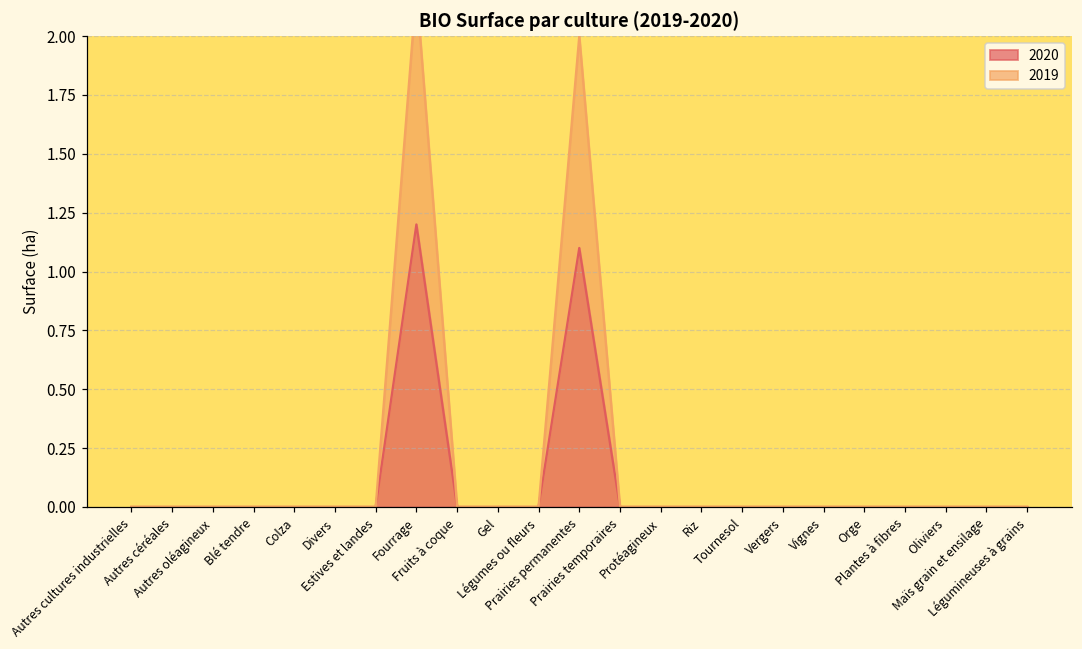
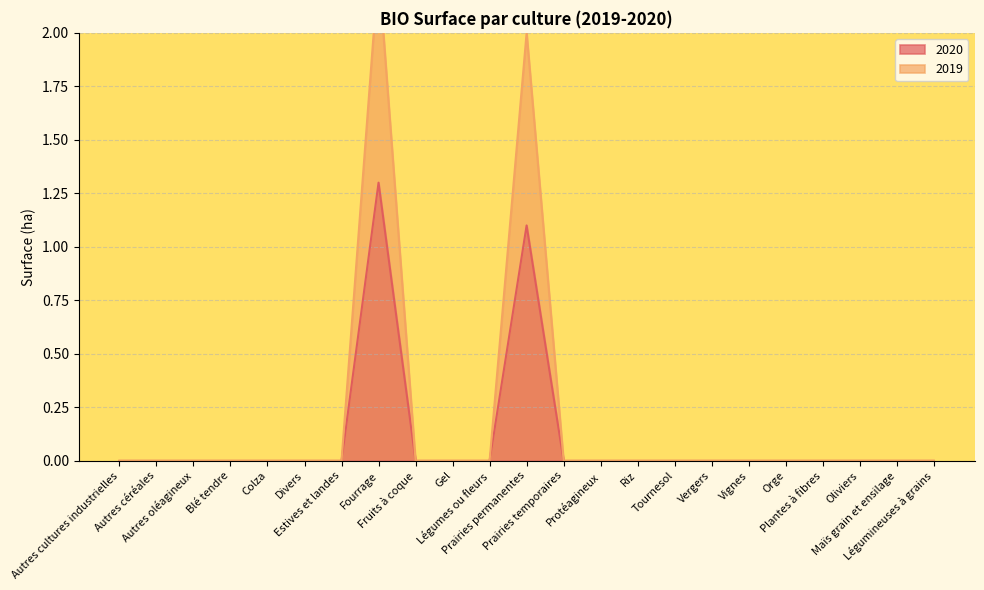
  {
    "2020": {
-     "Fourrage": 1.2,
+     "Fourrage": 1.3,
      "Prairies permanentes": 1.1
    },
    "2019": {
      "Prairies permanentes": 0.9
    }
  }
